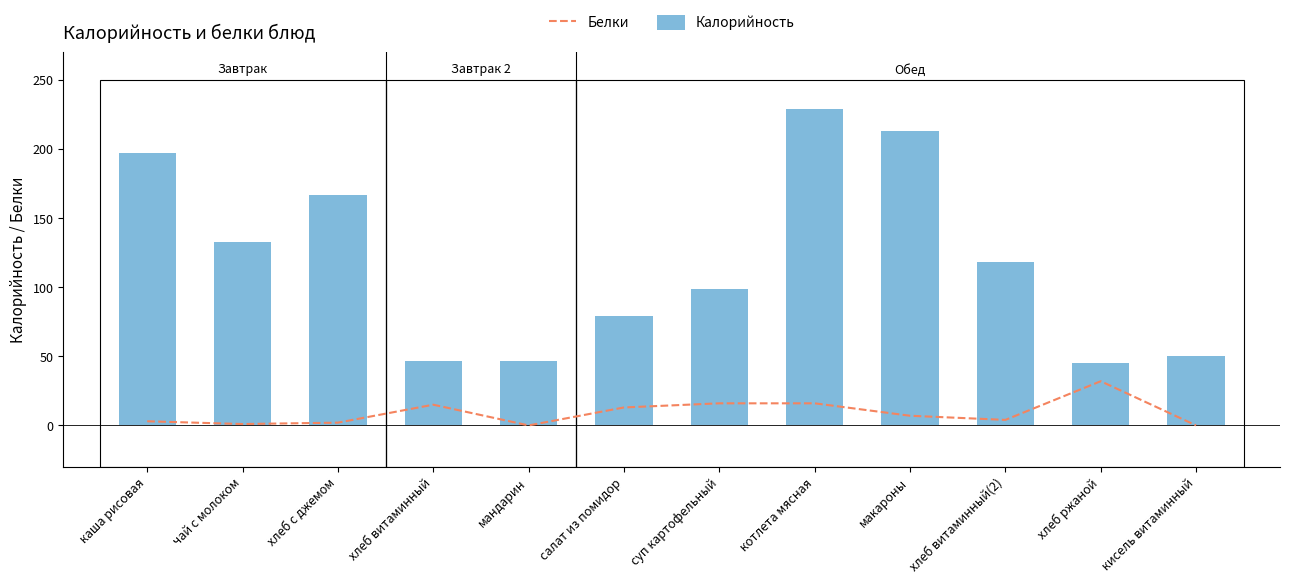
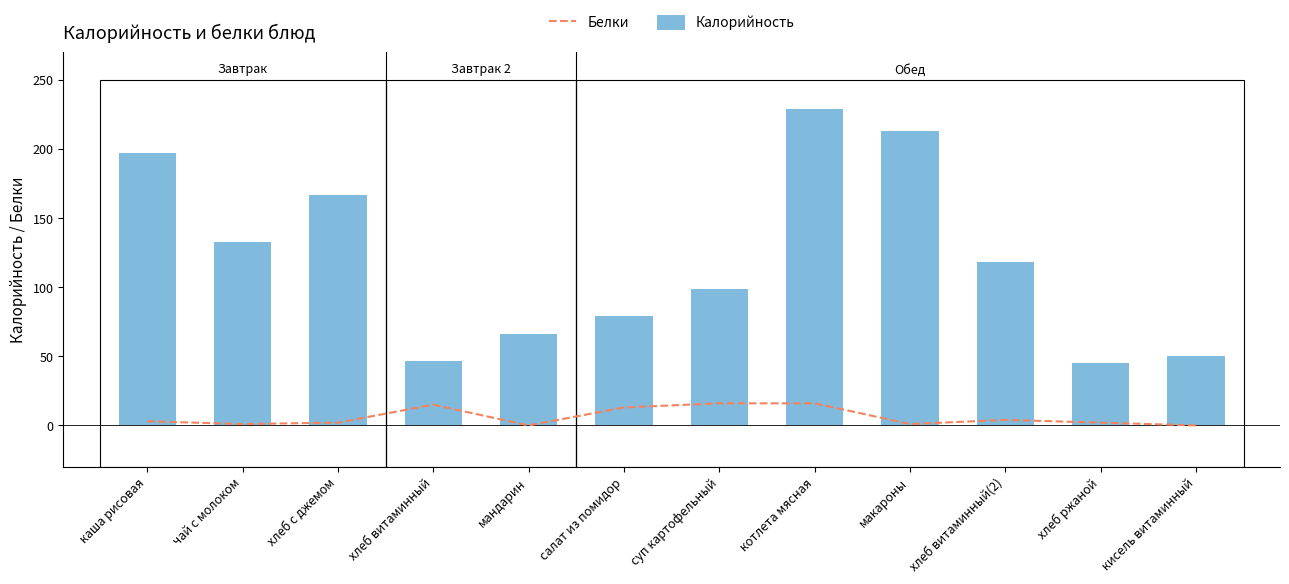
  {
    "Белки": {
      "каша рисовая": 3,
      "чай с молоком": 1,
      "хлеб с джемом": 2,
      "хлеб витаминный": 15,
      "мандарин": 0,
      "салат из помидор": 13,
      "суп картофельный": 16,
      "котлета мясная": 16,
-     "макароны": 7,
+     "макароны": 1,
      "хлеб витаминный(2)": 4,
-     "хлеб ржаной": 32,
+     "хлеб ржаной": 2,
      "кисель витаминный": 0
    },
    "Калорийность": {
      "каша рисовая": 197,
      "чай с молоком": 133,
      "хлеб с джемом": 167,
      "хлеб витаминный": 47,
-     "мандарин": 47,
+     "мандарин": 66,
      "салат из помидор": 79,
      "суп картофельный": 99,
      "котлета мясная": 229,
      "макароны": 213,
      "хлеб витаминный(2)": 118,
      "хлеб ржаной": 45,
      "кисель витаминный": 50
    }
  }
